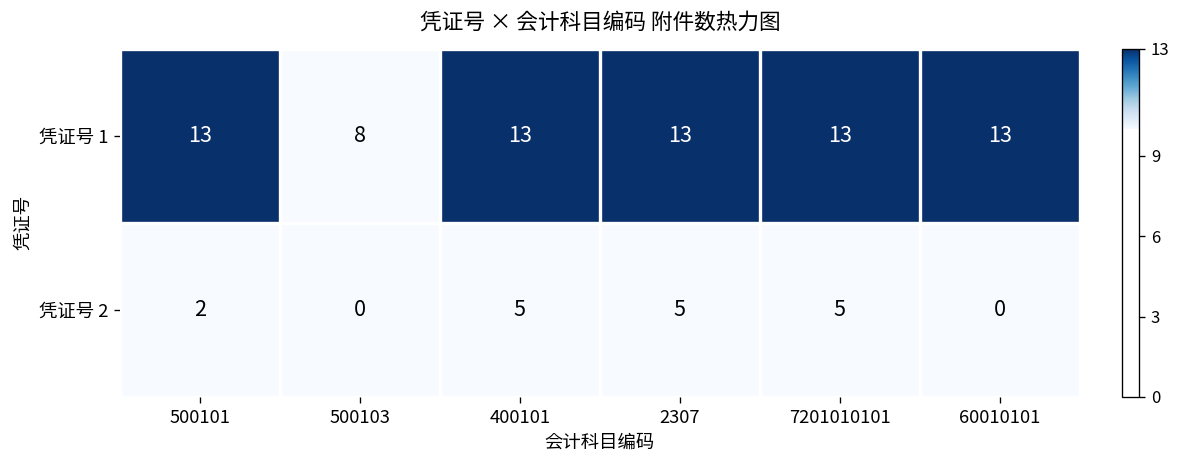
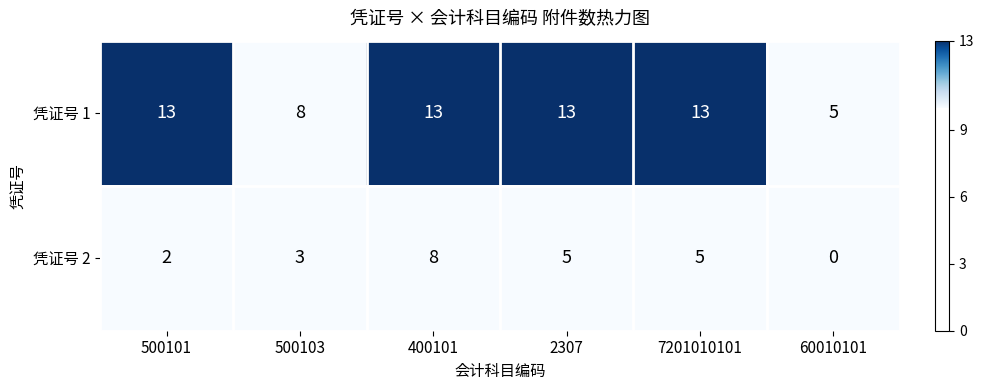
  {
    "凭证号 1": {
      "500101": 13,
      "500103": 8,
      "400101": 13,
      "2307": 13,
      "7201010101": 13,
-     "60010101": 13
+     "60010101": 5
    },
    "凭证号 2": {
      "500101": 2,
-     "500103": 0,
-     "400101": 5,
+     "500103": 3,
+     "400101": 8,
      "2307": 5,
      "7201010101": 5,
      "60010101": 0
    }
  }
